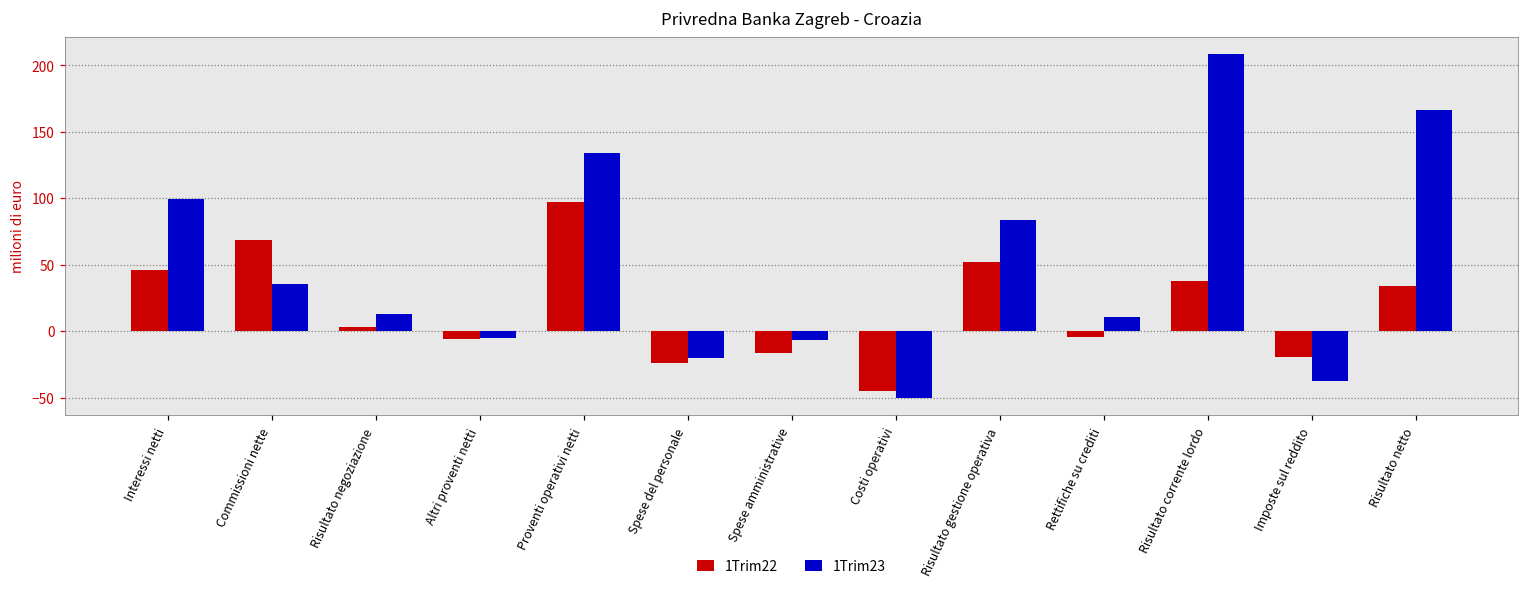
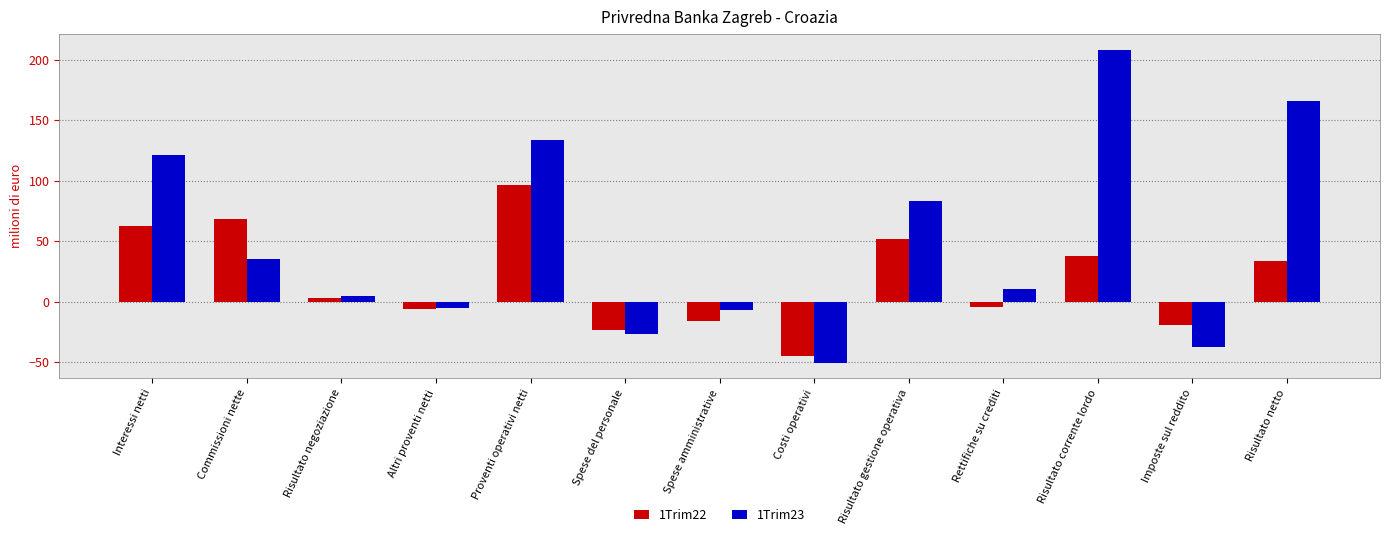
  {
    "1Trim22": {
-     "Interessi netti": 46,
+     "Interessi netti": 63,
      "Commissioni nette": 68,
      "Risultato negoziazione": 3,
      "Altri proventi netti": -6,
      "Proventi operativi netti": 97,
      "Spese del personale": -24,
      "Spese amministrative": -16,
      "Costi operativi": -45,
      "Risultato gestione operativa": 52,
      "Rettifiche su crediti": -4,
      "Risultato corrente lordo": 38,
      "Imposte sul reddito": -19,
      "Risultato netto": 34
    },
    "1Trim23": {
-     "Interessi netti": 99,
+     "Interessi netti": 122,
      "Commissioni nette": 35,
-     "Risultato negoziazione": 13,
+     "Risultato negoziazione": 5,
      "Altri proventi netti": -5,
      "Proventi operativi netti": 134,
-     "Spese del personale": -20,
+     "Spese del personale": -27,
      "Spese amministrative": -7,
      "Costi operativi": -51,
      "Risultato gestione operativa": 84,
      "Rettifiche su crediti": 11,
      "Risultato corrente lordo": 209,
      "Imposte sul reddito": -38,
      "Risultato netto": 166
    }
  }
